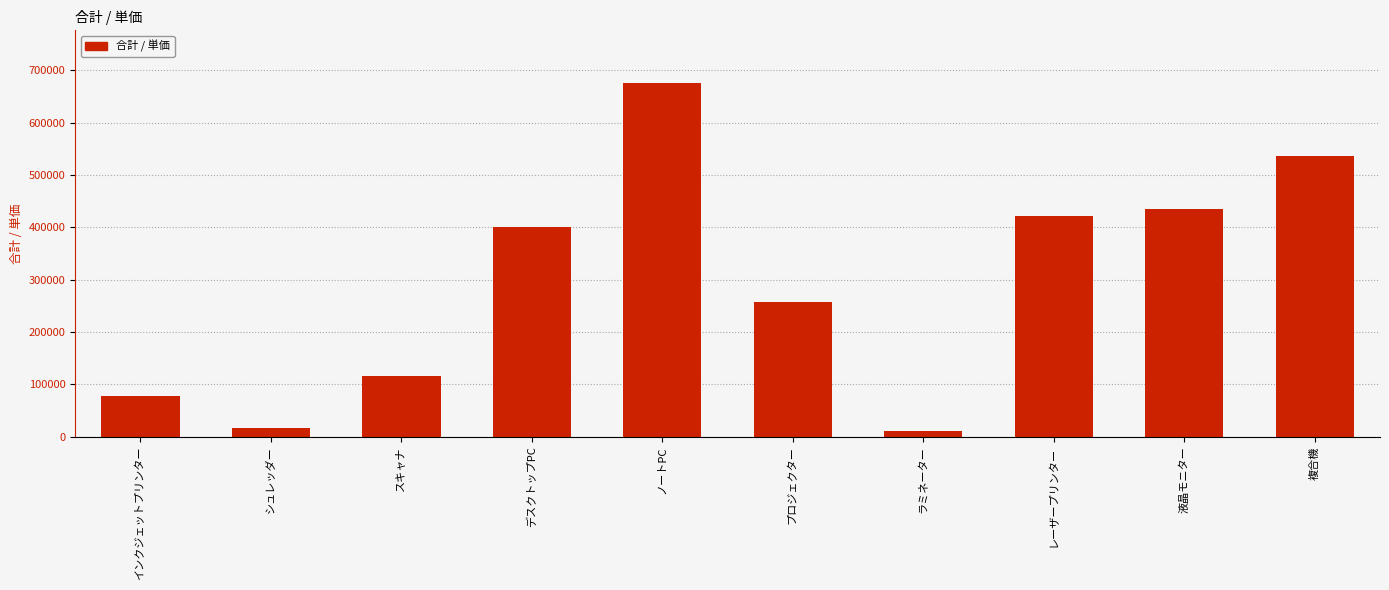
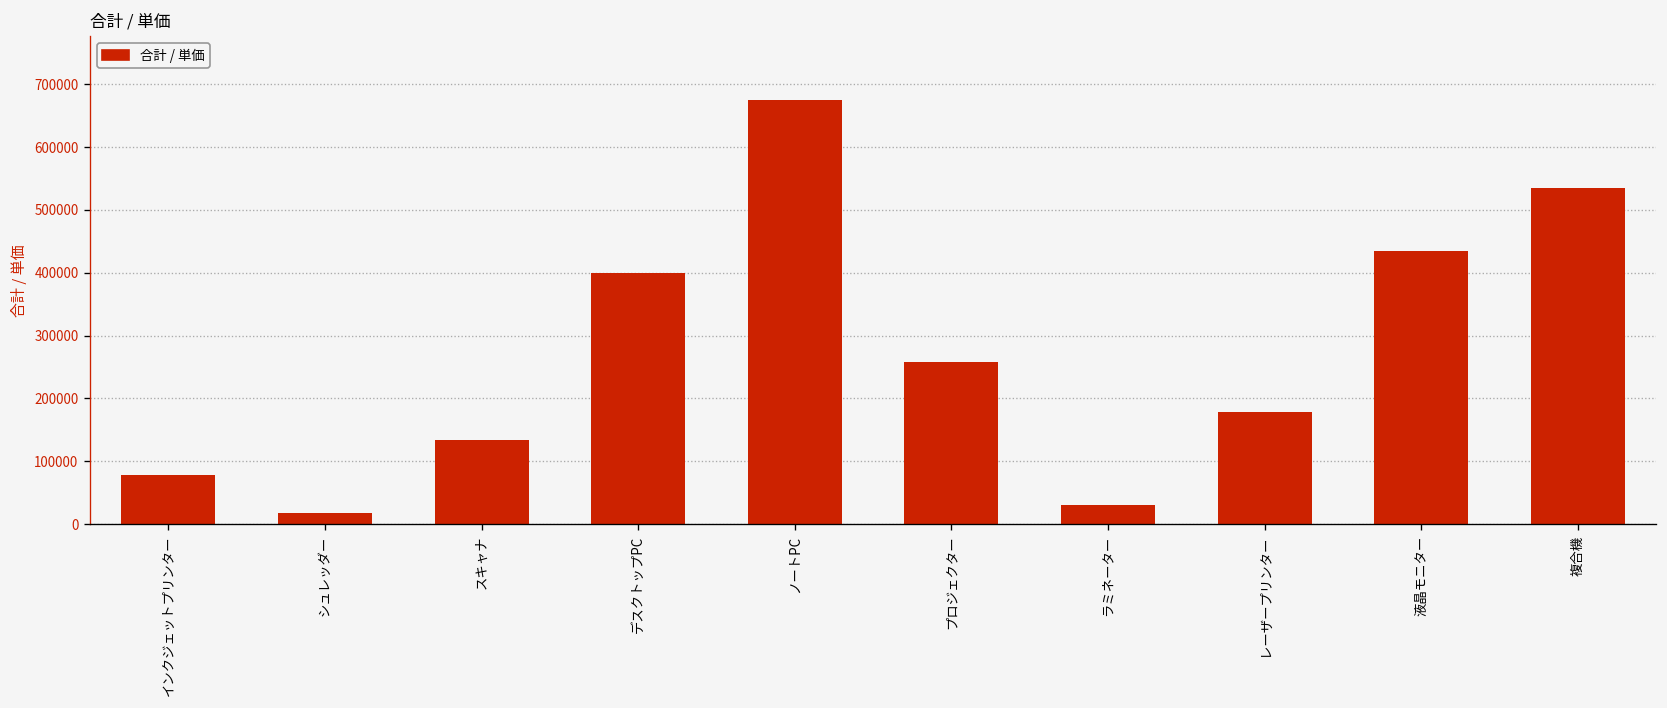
  {
    "インクジェットプリンター": 80000,
    "シュレッダー": 20000,
-   "スキャナ": 120000,
+   "スキャナ": 130000,
    "デスクトップPC": 400000,
    "ノートPC": 680000,
    "プロジェクター": 260000,
-   "ラミネーター": 10000,
-   "レーザープリンター": 420000,
+   "ラミネーター": 30000,
+   "レーザープリンター": 180000,
    "液晶モニター": 440000,
    "複合機": 540000
  }
